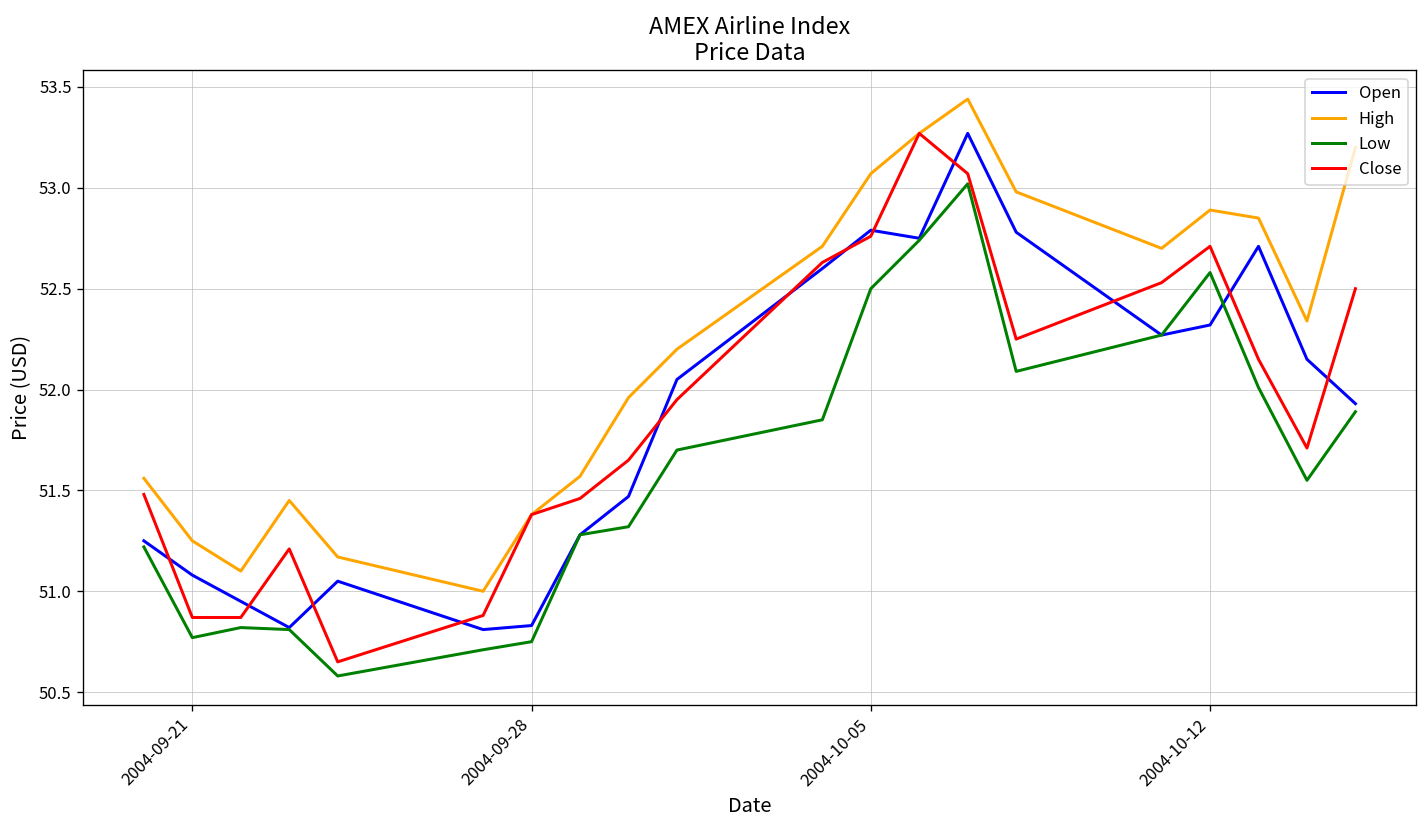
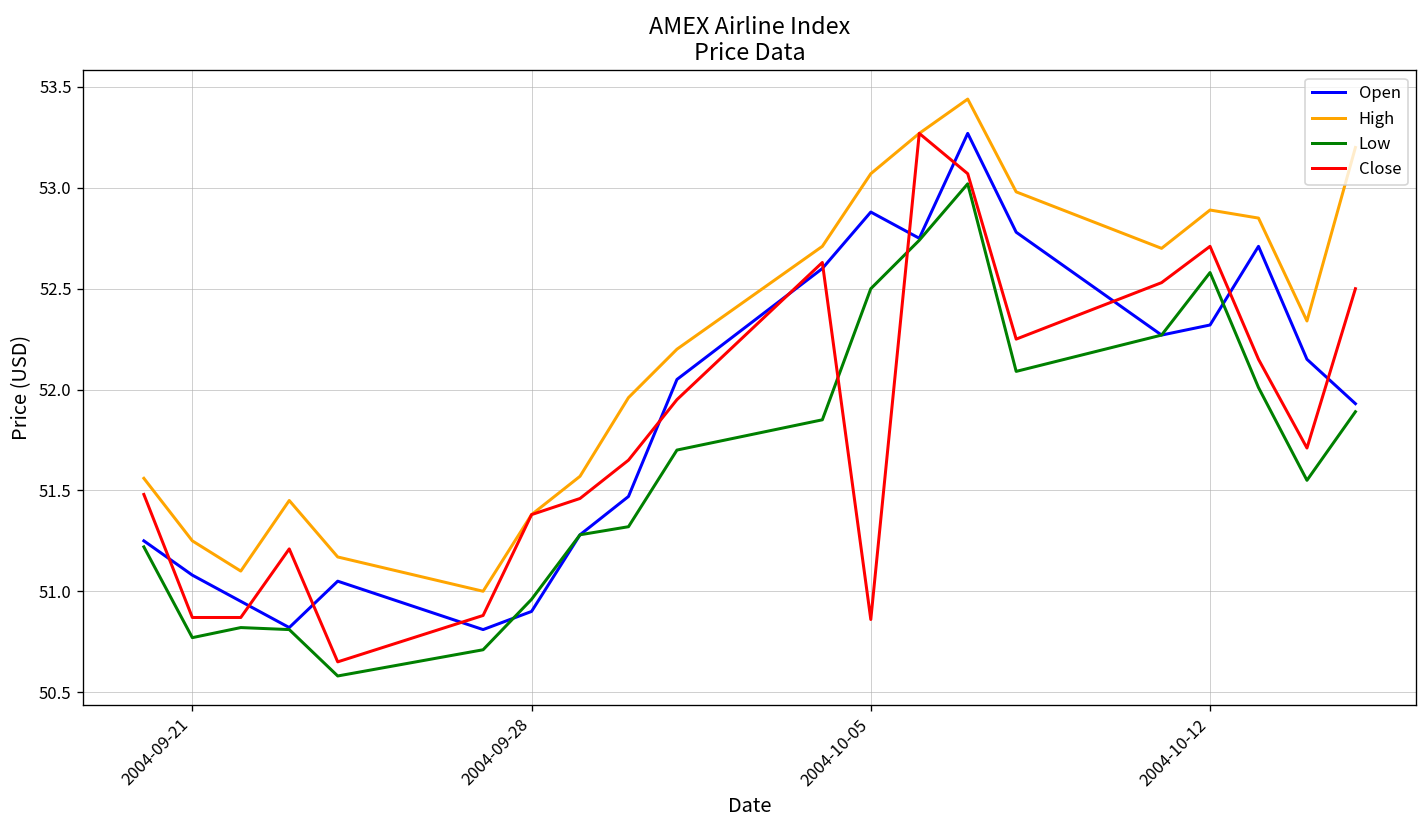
  {
    "Open": {
      "2004-09-21": 51.08,
-     "2004-09-28": 50.83,
-     "2004-10-05": 52.79,
+     "2004-09-28": 50.90,
+     "2004-10-05": 52.88,
      "2004-10-12": 52.32
    },
    "High": {
      "2004-09-21": 51.25,
      "2004-10-05": 53.07,
      "2004-10-12": 52.89
    },
    "Low": {
      "2004-09-21": 50.77,
-     "2004-09-28": 50.75,
+     "2004-09-28": 50.96,
      "2004-10-05": 52.50,
      "2004-10-12": 52.58
    },
    "Close": {
      "2004-09-21": 50.87,
-     "2004-10-05": 52.76,
+     "2004-10-05": 50.86,
      "2004-10-12": 52.71
    }
  }
